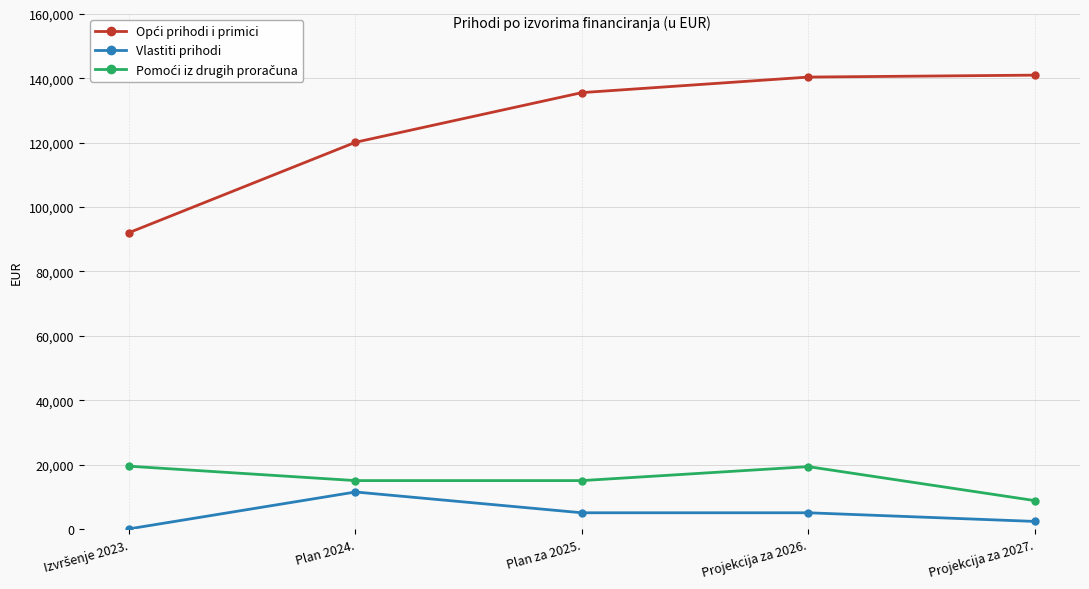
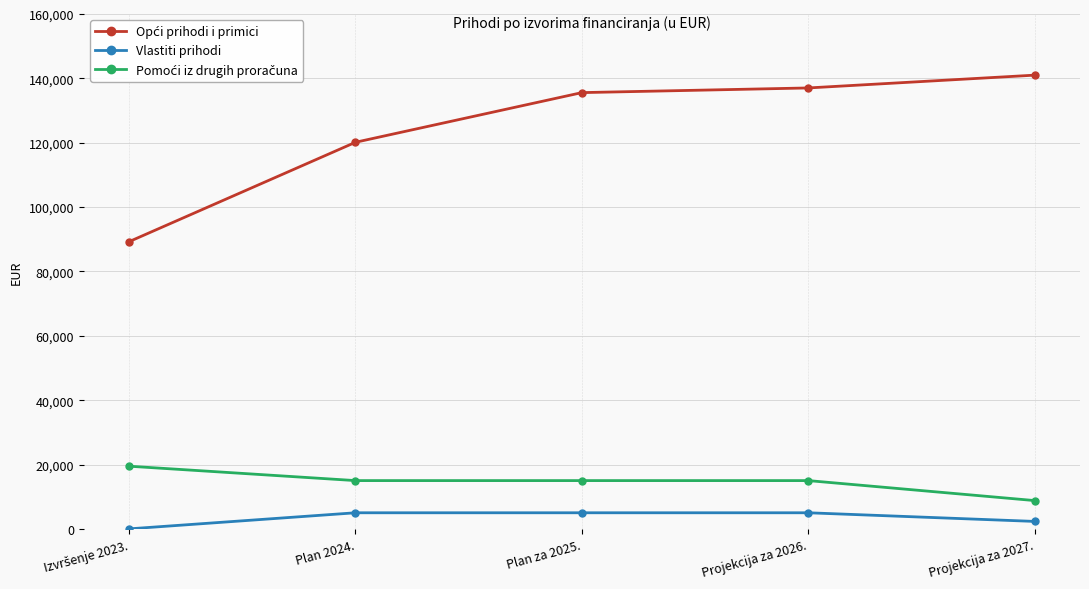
  {
    "Opći prihodi i primici": {
-     "Izvršenje 2023.": "92,000",
+     "Izvršenje 2023.": "89,000",
      "Plan 2024.": "120,000",
      "Plan za 2025.": "136,000",
-     "Projekcija za 2026.": "140,000",
+     "Projekcija za 2026.": "137,000",
      "Projekcija za 2027.": "141,000"
    },
    "Vlastiti prihodi": {
      "Izvršenje 2023.": "0",
-     "Plan 2024.": "11,000",
+     "Plan 2024.": "5,000",
      "Plan za 2025.": "5,000",
      "Projekcija za 2026.": "5,000",
      "Projekcija za 2027.": "2,000"
    },
    "Pomoći iz drugih proračuna": {
      "Izvršenje 2023.": "19,000",
      "Plan 2024.": "15,000",
      "Plan za 2025.": "15,000",
-     "Projekcija za 2026.": "19,000",
+     "Projekcija za 2026.": "15,000",
      "Projekcija za 2027.": "9,000"
    }
  }
